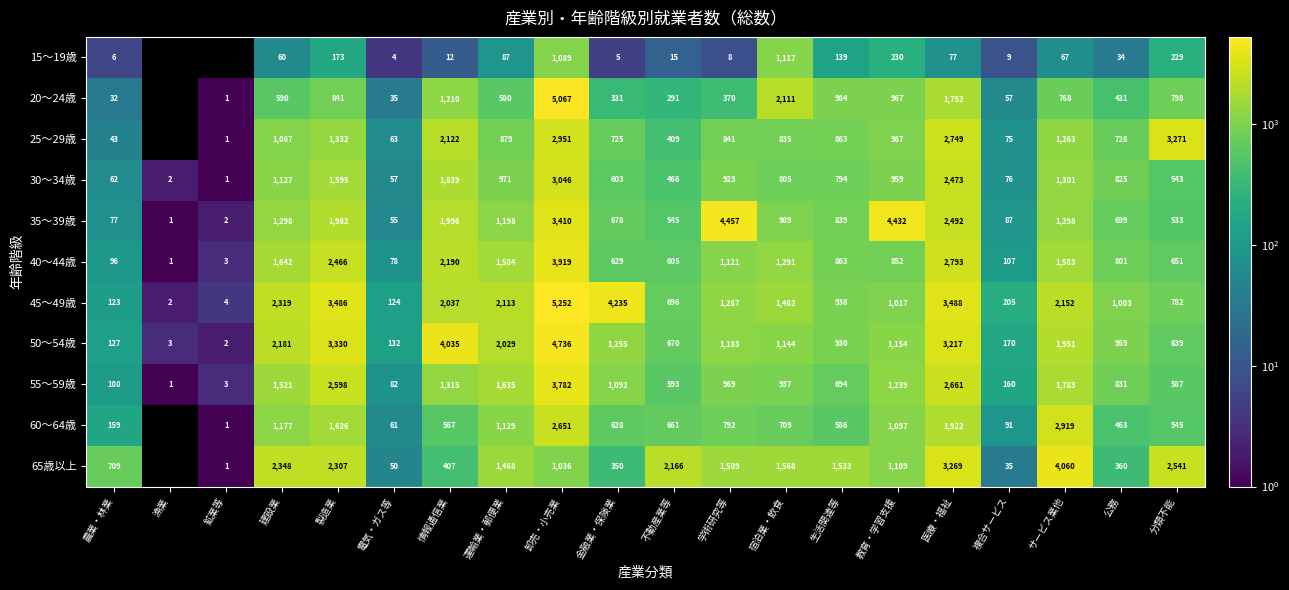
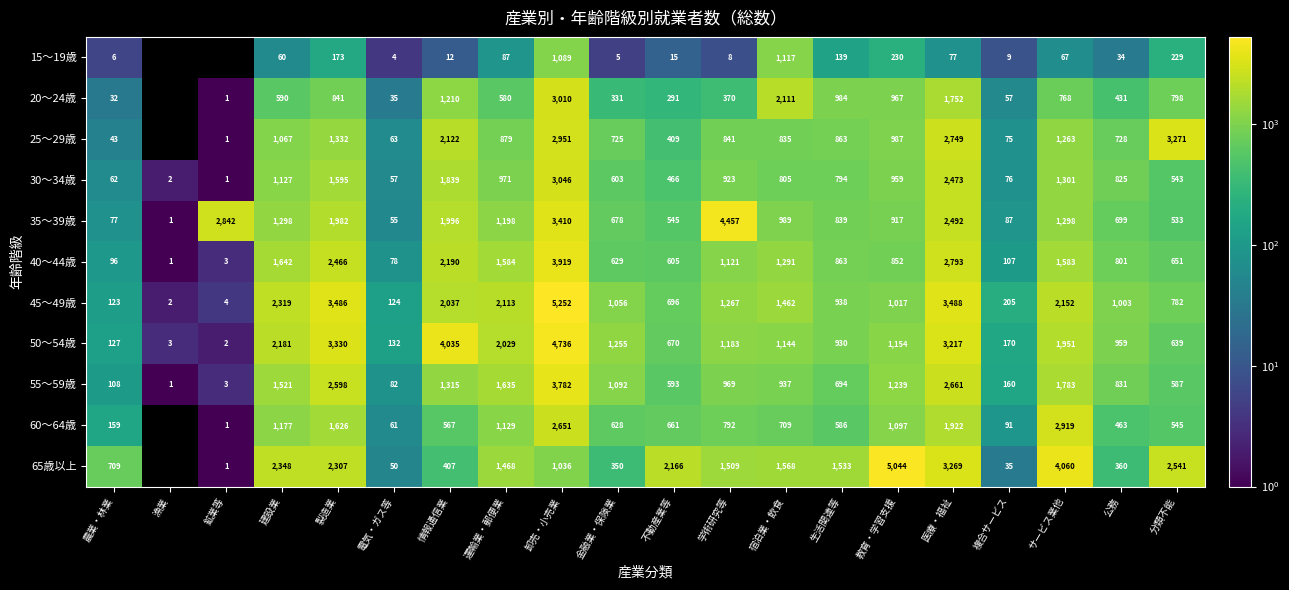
  {
    "20～24歳": {
      "農業・林業": "32",
      "鉱業等": "1",
      "建設業": "590",
      "製造業": "841",
      "電気・ガス等": "35",
      "情報通信業": "1,210",
      "運輸業・郵便業": "580",
-     "卸売・小売業": "5,067",
+     "卸売・小売業": "3,010",
      "金融業・保険業": "331",
      "不動産業等": "291",
      "学術研究等": "370",
      "宿泊業・飲食": "2,111",
      "生活関連等": "984",
      "教育・学習支援": "967",
      "医療・福祉": "1,752",
      "複合サービス": "57",
      "サービス業他": "768",
      "公務": "431",
      "分類不能": "798"
    },
    "35～39歳": {
      "農業・林業": "77",
      "漁業": "1",
-     "鉱業等": "2",
+     "鉱業等": "2,842",
      "建設業": "1,298",
      "製造業": "1,982",
      "電気・ガス等": "55",
      "情報通信業": "1,996",
      "運輸業・郵便業": "1,198",
      "卸売・小売業": "3,410",
      "金融業・保険業": "678",
      "不動産業等": "545",
      "学術研究等": "4,457",
      "宿泊業・飲食": "989",
      "生活関連等": "839",
-     "教育・学習支援": "4,432",
+     "教育・学習支援": "917",
      "医療・福祉": "2,492",
      "複合サービス": "87",
      "サービス業他": "1,298",
      "公務": "699",
      "分類不能": "533"
    },
    "45～49歳": {
      "農業・林業": "123",
      "漁業": "2",
      "鉱業等": "4",
      "建設業": "2,319",
      "製造業": "3,486",
      "電気・ガス等": "124",
      "情報通信業": "2,037",
      "運輸業・郵便業": "2,113",
      "卸売・小売業": "5,252",
-     "金融業・保険業": "4,235",
+     "金融業・保険業": "1,056",
      "不動産業等": "696",
      "学術研究等": "1,267",
      "宿泊業・飲食": "1,462",
      "生活関連等": "938",
      "教育・学習支援": "1,017",
      "医療・福祉": "3,488",
      "複合サービス": "205",
      "サービス業他": "2,152",
      "公務": "1,003",
      "分類不能": "782"
    },
    "65歳以上": {
      "農業・林業": "709",
      "鉱業等": "1",
      "建設業": "2,348",
      "製造業": "2,307",
      "電気・ガス等": "50",
      "情報通信業": "407",
      "運輸業・郵便業": "1,468",
      "卸売・小売業": "1,036",
      "金融業・保険業": "350",
      "不動産業等": "2,166",
      "学術研究等": "1,509",
      "宿泊業・飲食": "1,568",
      "生活関連等": "1,533",
-     "教育・学習支援": "1,109",
+     "教育・学習支援": "5,044",
      "医療・福祉": "3,269",
      "複合サービス": "35",
      "サービス業他": "4,060",
      "公務": "360",
      "分類不能": "2,541"
    }
  }
